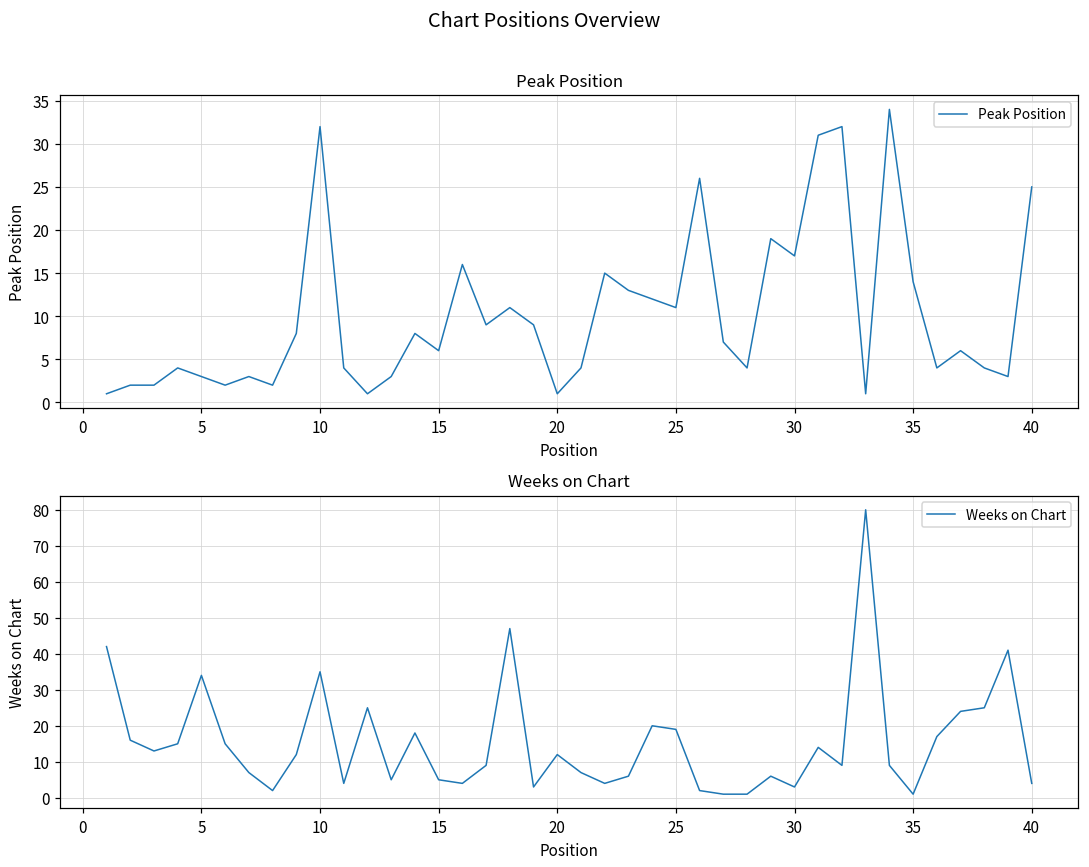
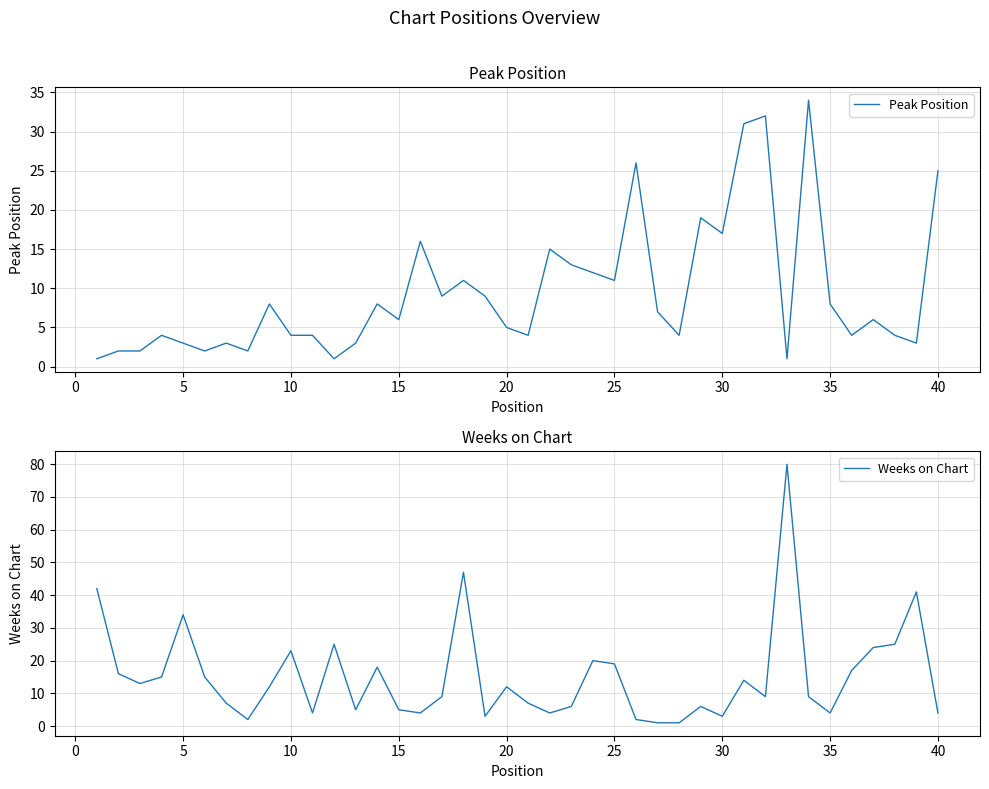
  {
    "Peak Position": {
      "5": 3,
-     "10": 32,
+     "10": 4,
      "15": 6,
-     "20": 1,
+     "20": 5,
      "25": 11,
      "30": 17,
-     "35": 14,
+     "35": 8,
      "40": 25
    },
    "Weeks on Chart": {
      "5": 34,
-     "10": 35,
+     "10": 23,
      "15": 5,
      "20": 12,
      "25": 19,
      "30": 3,
-     "35": 1,
+     "35": 4,
      "40": 4
    }
  }
